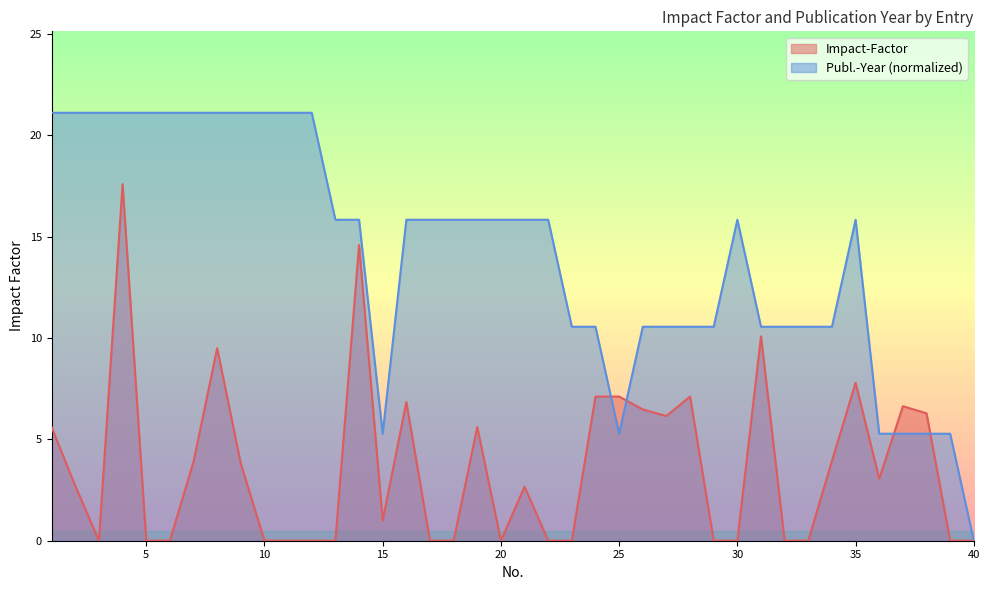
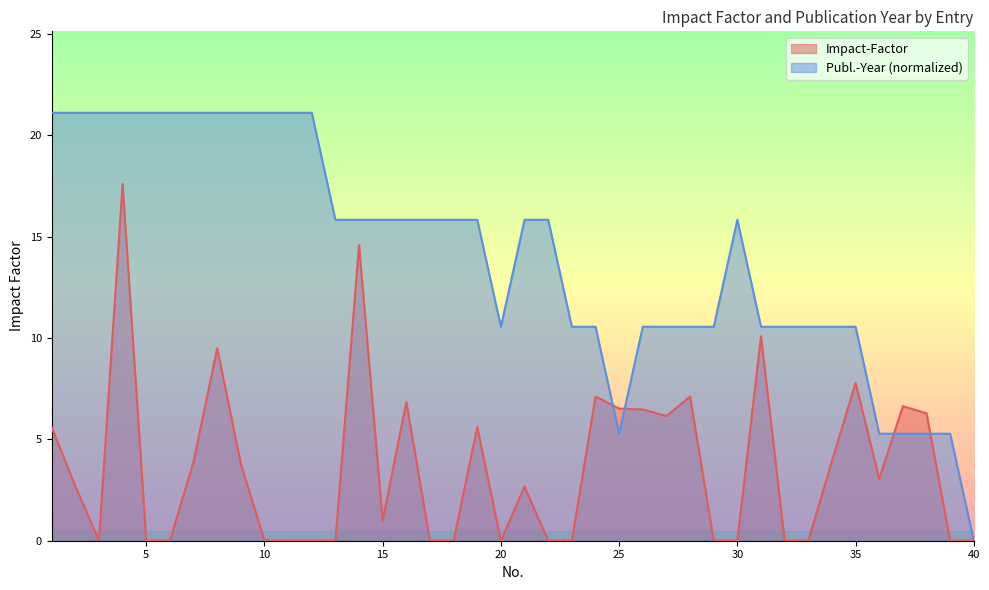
  {
    "Impact-Factor": {
      "5": 0.0,
      "10": 0.0,
      "15": 1.0,
      "20": 0.0,
-     "25": 7.1,
+     "25": 6.5,
      "30": 0.0,
      "35": 7.8
    },
    "Publ.-Year (normalized)": {
      "5": 21.1,
      "10": 21.1,
-     "15": 5.3,
-     "20": 15.8,
+     "15": 15.8,
+     "20": 10.6,
      "25": 5.3,
      "30": 15.8,
-     "35": 15.8
+     "35": 10.6
    }
  }
